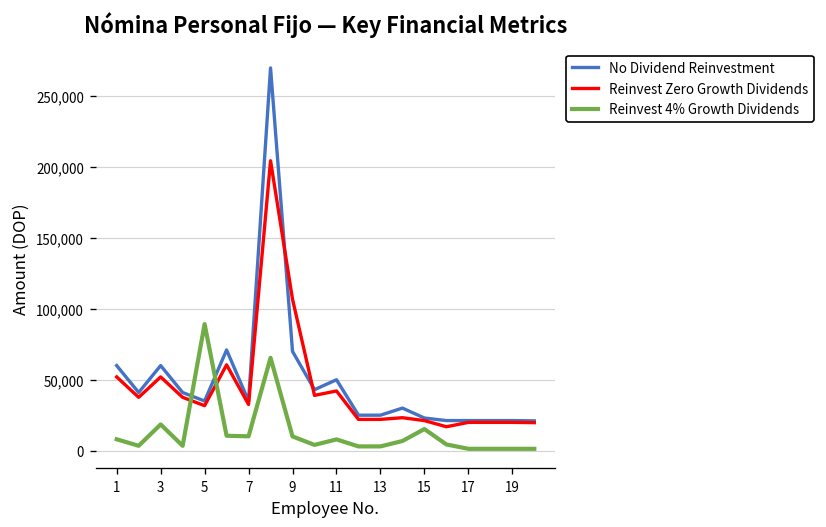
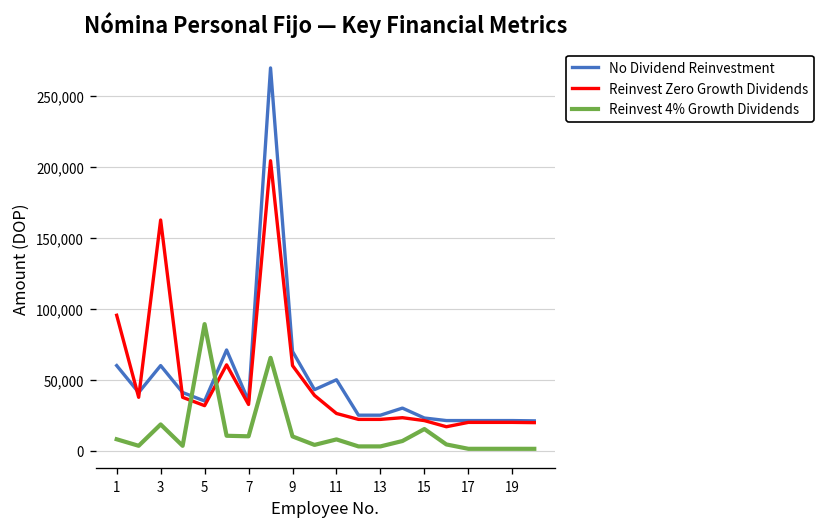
  {
    "No Dividend Reinvestment": {
      "1": "60,000",
      "3": "60,000",
      "5": "35,000",
      "7": "35,000",
      "9": "70,000",
      "11": "50,000",
      "13": "25,000"
    },
    "Reinvest Zero Growth Dividends": {
-     "1": "52,000",
-     "3": "52,000",
+     "1": "95,000",
+     "3": "163,000",
      "5": "32,000",
      "7": "33,000",
-     "9": "107,000",
-     "11": "42,000",
+     "9": "60,000",
+     "11": "26,000",
      "13": "22,000"
    },
    "Reinvest 4% Growth Dividends": {
      "1": "8,000",
      "3": "18,000",
      "5": "89,000",
      "7": "10,000",
      "9": "10,000",
      "11": "8,000",
      "13": "3,000",
      "15": "15,000",
      "17": "1,000",
      "19": "1,000"
    }
  }
